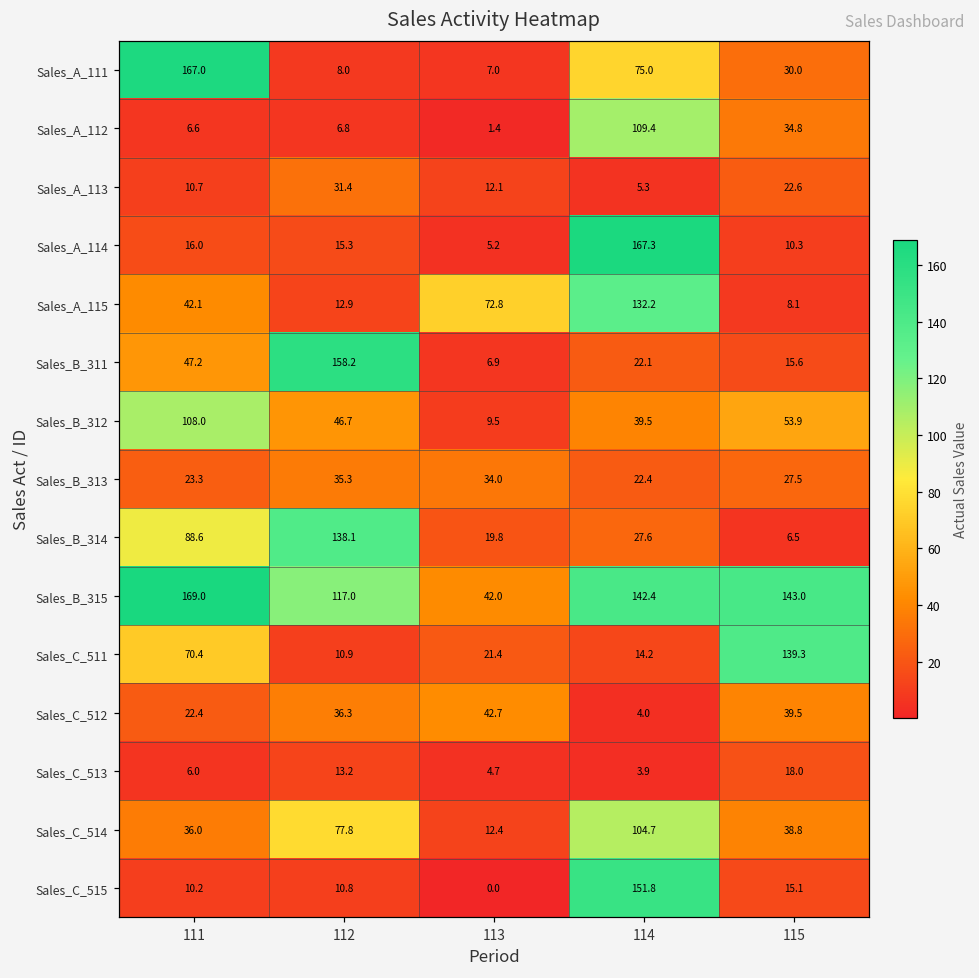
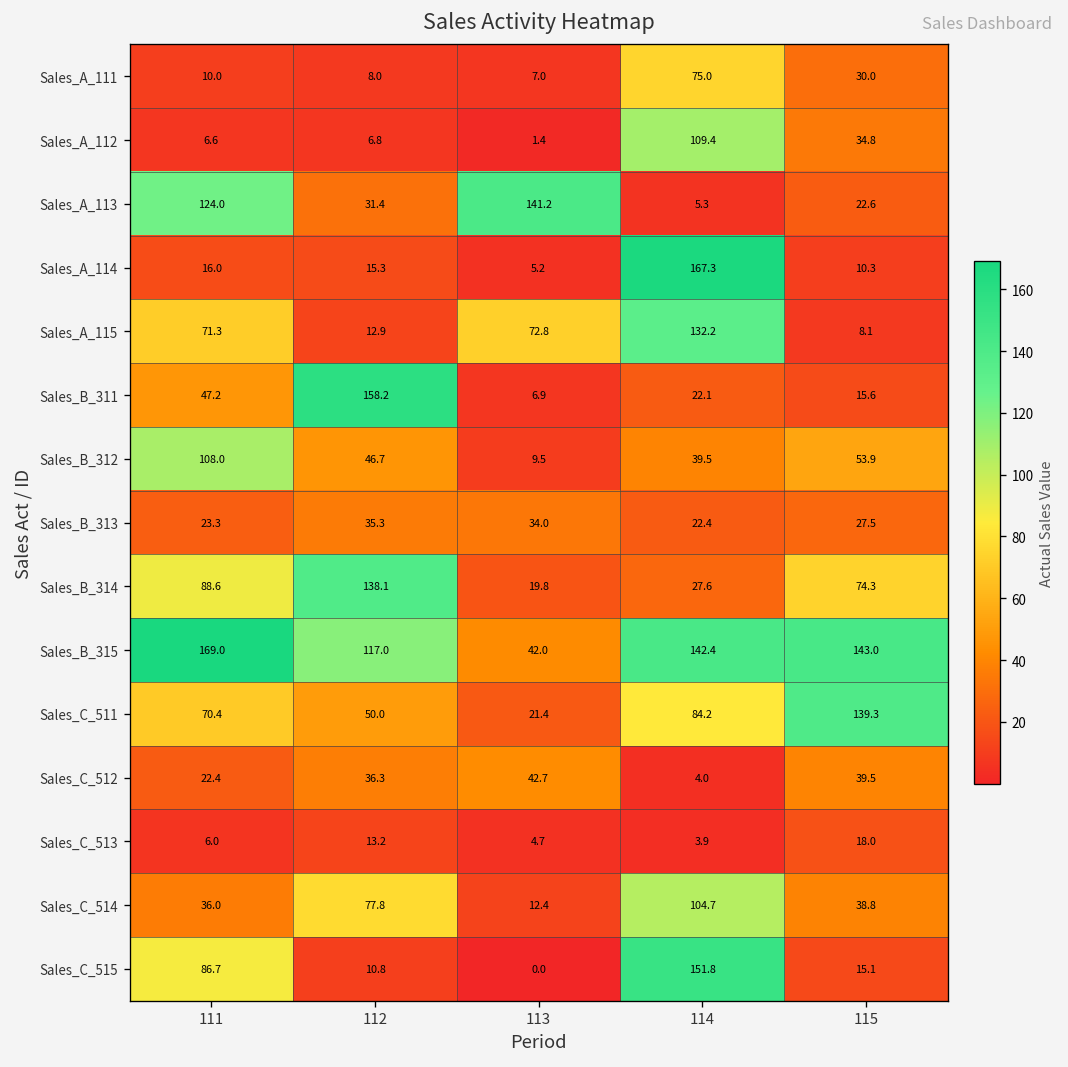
  {
    "Sales_A_111": {
-     "111": 167.0,
+     "111": 10.0,
      "112": 8.0,
      "113": 7.0,
      "114": 75.0,
      "115": 30.0
    },
    "Sales_A_112": {
      "111": 6.6,
      "112": 6.8,
      "113": 1.4,
      "114": 109.4,
      "115": 34.8
    },
    "Sales_A_113": {
-     "111": 10.7,
+     "111": 124.0,
      "112": 31.4,
-     "113": 12.1,
+     "113": 141.2,
      "114": 5.3,
      "115": 22.6
    },
    "Sales_A_114": {
      "111": 16.0,
      "112": 15.3,
      "113": 5.2,
      "114": 167.3,
      "115": 10.3
    },
    "Sales_A_115": {
-     "111": 42.1,
+     "111": 71.3,
      "112": 12.9,
      "113": 72.8,
      "114": 132.2,
      "115": 8.1
    },
    "Sales_B_311": {
      "111": 47.2,
      "112": 158.2,
      "113": 6.9,
      "114": 22.1,
      "115": 15.6
    },
    "Sales_B_312": {
      "111": 108.0,
      "112": 46.7,
      "113": 9.5,
      "114": 39.5,
      "115": 53.9
    },
    "Sales_B_313": {
      "111": 23.3,
      "112": 35.3,
      "113": 34.0,
      "114": 22.4,
      "115": 27.5
    },
    "Sales_B_314": {
      "111": 88.6,
      "112": 138.1,
      "113": 19.8,
      "114": 27.6,
-     "115": 6.5
+     "115": 74.3
    },
    "Sales_B_315": {
      "111": 169.0,
      "112": 117.0,
      "113": 42.0,
      "114": 142.4,
      "115": 143.0
    },
    "Sales_C_511": {
      "111": 70.4,
-     "112": 10.9,
+     "112": 50.0,
      "113": 21.4,
-     "114": 14.2,
+     "114": 84.2,
      "115": 139.3
    },
    "Sales_C_512": {
      "111": 22.4,
      "112": 36.3,
      "113": 42.7,
      "114": 4.0,
      "115": 39.5
    },
    "Sales_C_513": {
      "111": 6.0,
      "112": 13.2,
      "113": 4.7,
      "114": 3.9,
      "115": 18.0
    },
    "Sales_C_514": {
      "111": 36.0,
      "112": 77.8,
      "113": 12.4,
      "114": 104.7,
      "115": 38.8
    },
    "Sales_C_515": {
-     "111": 10.2,
+     "111": 86.7,
      "112": 10.8,
      "113": 0.0,
      "114": 151.8,
      "115": 15.1
    }
  }
